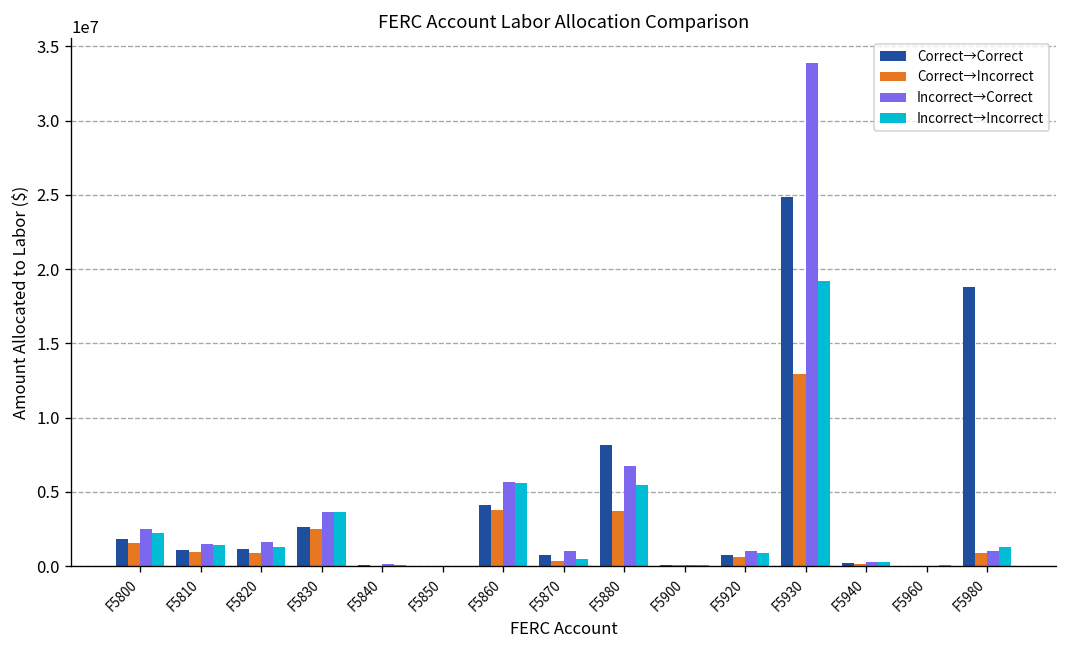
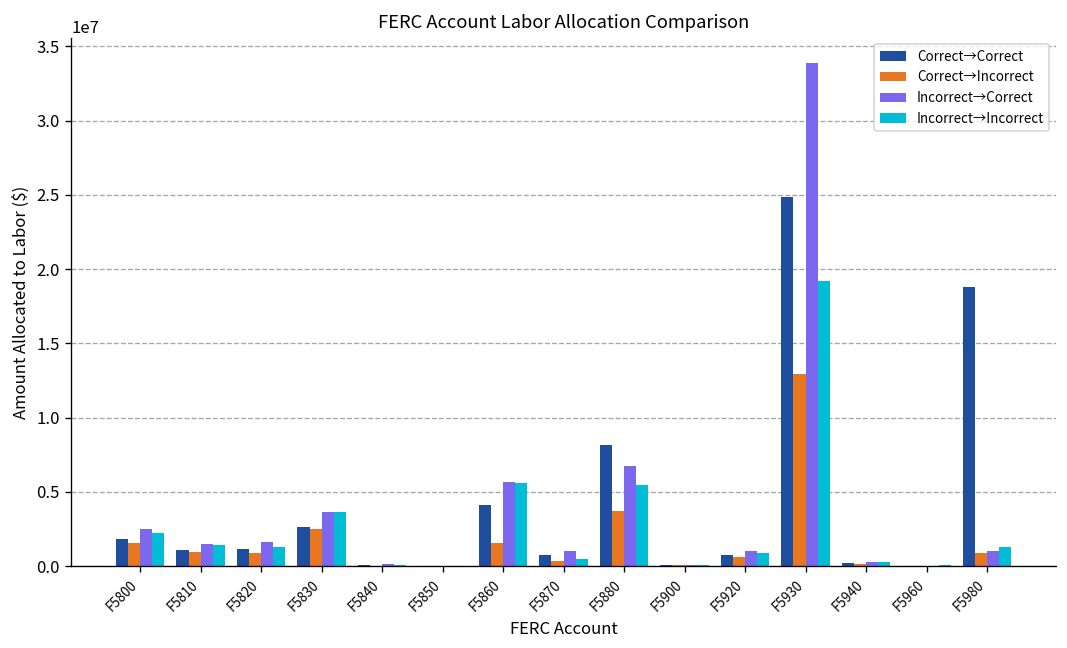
  {
    "Correct→Correct": {
      "F5800": 1800000,
      "F5810": 1100000,
      "F5820": 1200000,
      "F5830": 2700000,
      "F5860": 4200000,
      "F5870": 700000,
      "F5880": 8200000,
      "F5920": 700000,
      "F5930": 24900000,
      "F5980": 18800000
    },
    "Correct→Incorrect": {
      "F5800": 1500000,
      "F5810": 1000000,
      "F5820": 900000,
      "F5830": 2500000,
-     "F5860": 3800000,
+     "F5860": 1600000,
      "F5870": 300000,
      "F5880": 3700000,
      "F5920": 600000,
      "F5930": 13000000,
      "F5980": 900000
    },
    "Incorrect→Correct": {
      "F5800": 2500000,
      "F5810": 1500000,
      "F5820": 1600000,
      "F5830": 3600000,
      "F5860": 5700000,
      "F5870": 1000000,
      "F5880": 6800000,
      "F5920": 1000000,
      "F5930": 33900000,
      "F5940": 300000,
      "F5980": 1000000
    },
    "Incorrect→Incorrect": {
      "F5800": 2300000,
      "F5810": 1500000,
      "F5820": 1300000,
      "F5830": 3700000,
      "F5860": 5600000,
      "F5870": 500000,
      "F5880": 5500000,
      "F5920": 900000,
      "F5930": 19200000,
      "F5940": 200000,
      "F5980": 1300000
    }
  }
